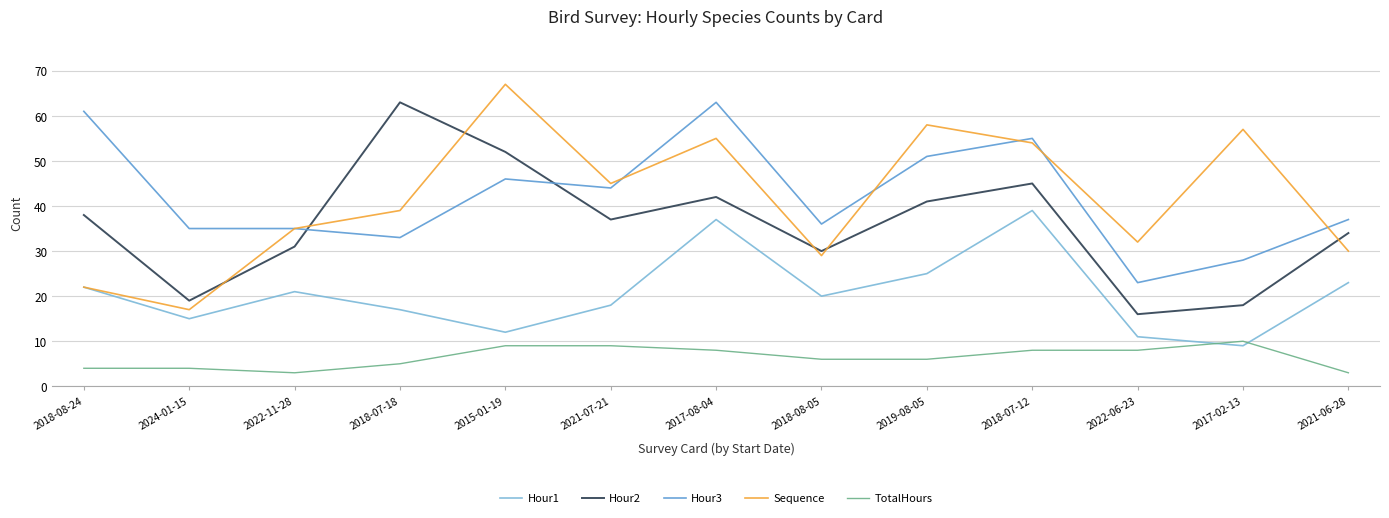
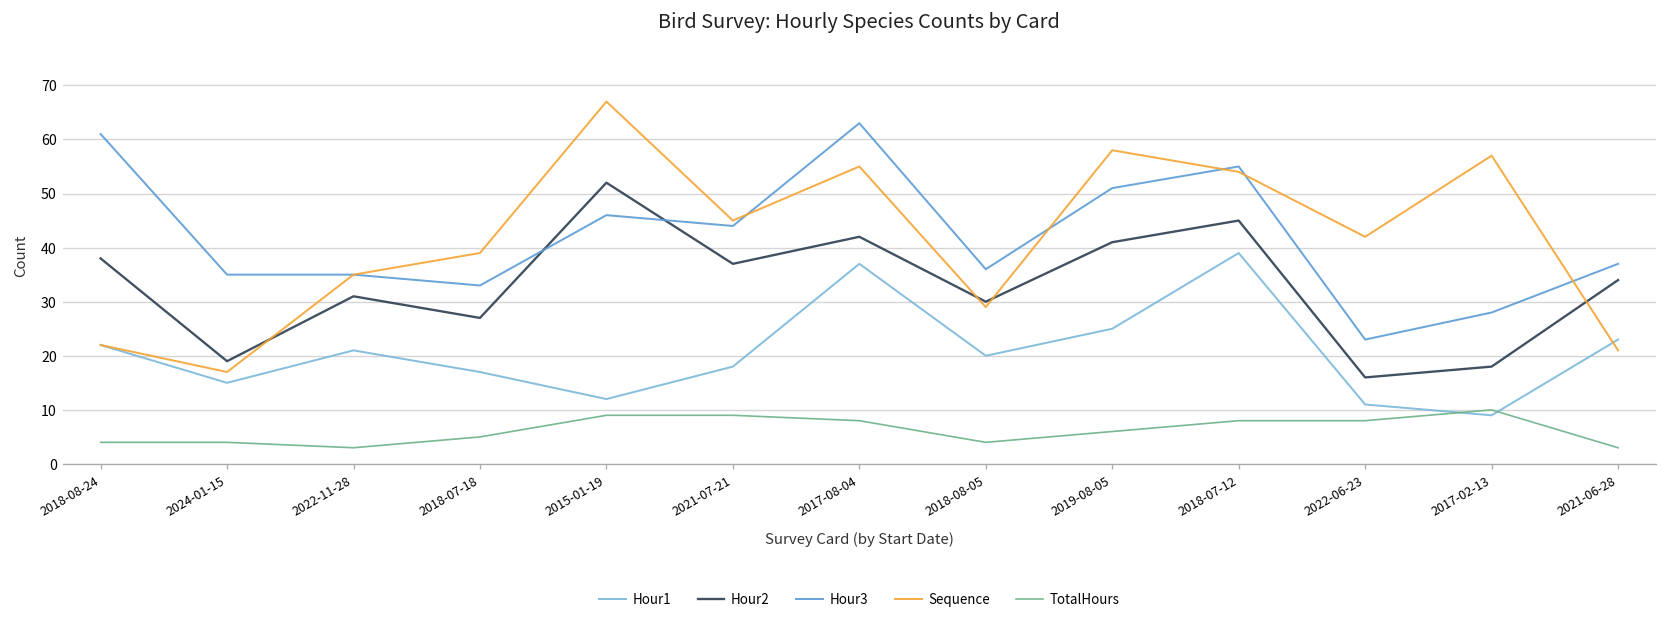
  {
    "Hour2": {
      "2018-08-24": 38,
      "2024-01-15": 19,
      "2022-11-28": 31,
-     "2018-07-18": 63,
+     "2018-07-18": 27,
      "2015-01-19": 52,
      "2021-07-21": 37,
      "2017-08-04": 42,
      "2018-08-05": 30,
      "2019-08-05": 41,
      "2018-07-12": 45,
      "2022-06-23": 16,
      "2017-02-13": 18,
      "2021-06-28": 34
    },
    "Sequence": {
      "2024-01-15": 17,
      "2018-07-18": 39,
      "2015-01-19": 67,
      "2021-07-21": 45,
      "2017-08-04": 55,
      "2018-08-05": 29,
      "2019-08-05": 58,
      "2018-07-12": 54,
-     "2022-06-23": 32,
+     "2022-06-23": 42,
      "2017-02-13": 57,
-     "2021-06-28": 30
+     "2021-06-28": 21
    },
    "TotalHours": {
      "2018-08-24": 4,
      "2024-01-15": 4,
      "2022-11-28": 3,
      "2018-07-18": 5,
      "2015-01-19": 9,
      "2021-07-21": 9,
      "2017-08-04": 8,
-     "2018-08-05": 6,
+     "2018-08-05": 4,
      "2019-08-05": 6,
      "2018-07-12": 8,
      "2022-06-23": 8,
      "2017-02-13": 10,
      "2021-06-28": 3
    }
  }
